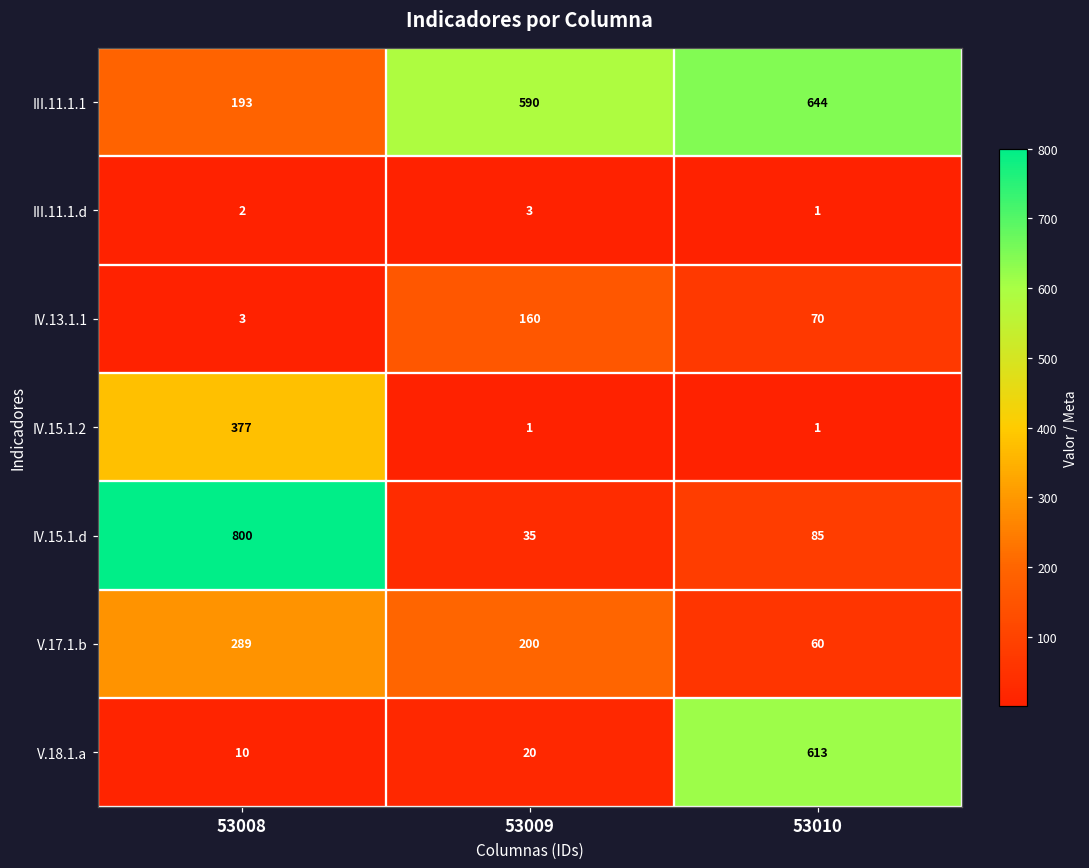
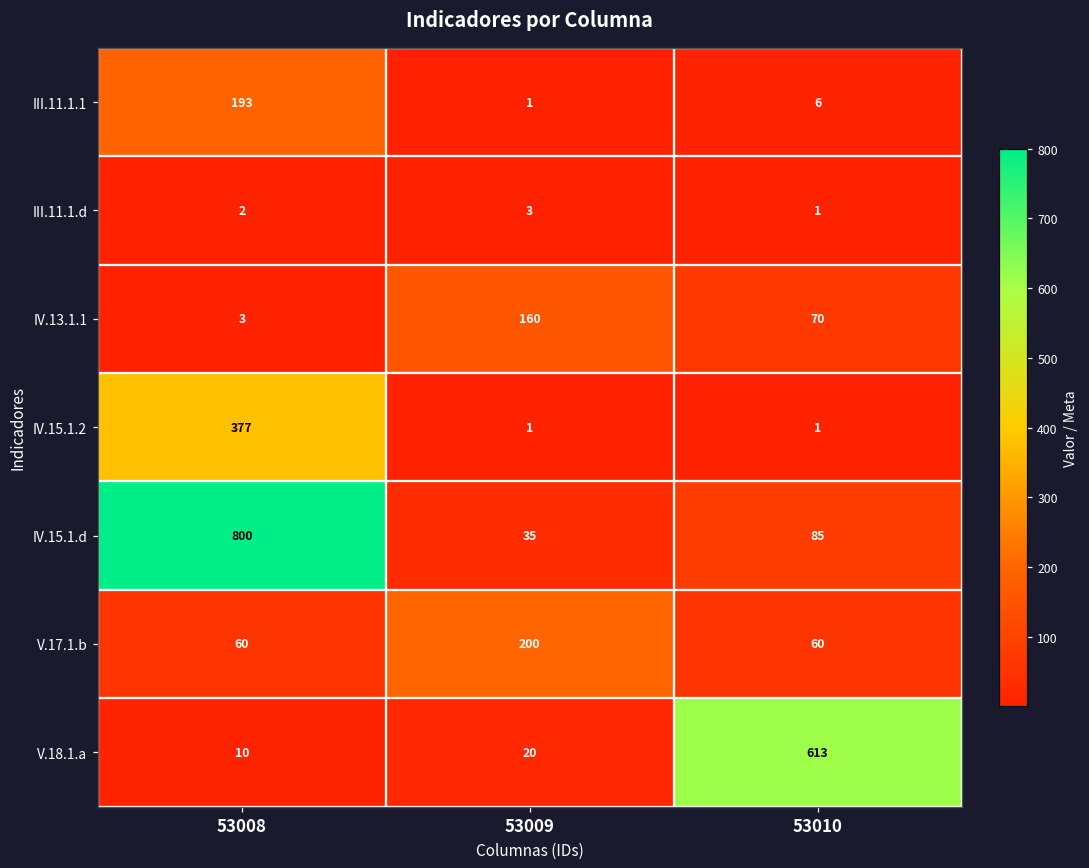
  {
    "III.11.1.1": {
      "53008": 193,
-     "53009": 590,
-     "53010": 644
+     "53009": 1,
+     "53010": 6
    },
    "III.11.1.d": {
      "53008": 2,
      "53009": 3,
      "53010": 1
    },
    "IV.13.1.1": {
      "53008": 3,
      "53009": 160,
      "53010": 70
    },
    "IV.15.1.2": {
      "53008": 377,
      "53009": 1,
      "53010": 1
    },
    "IV.15.1.d": {
      "53008": 800,
      "53009": 35,
      "53010": 85
    },
    "V.17.1.b": {
-     "53008": 289,
+     "53008": 60,
      "53009": 200,
      "53010": 60
    },
    "V.18.1.a": {
      "53008": 10,
      "53009": 20,
      "53010": 613
    }
  }
